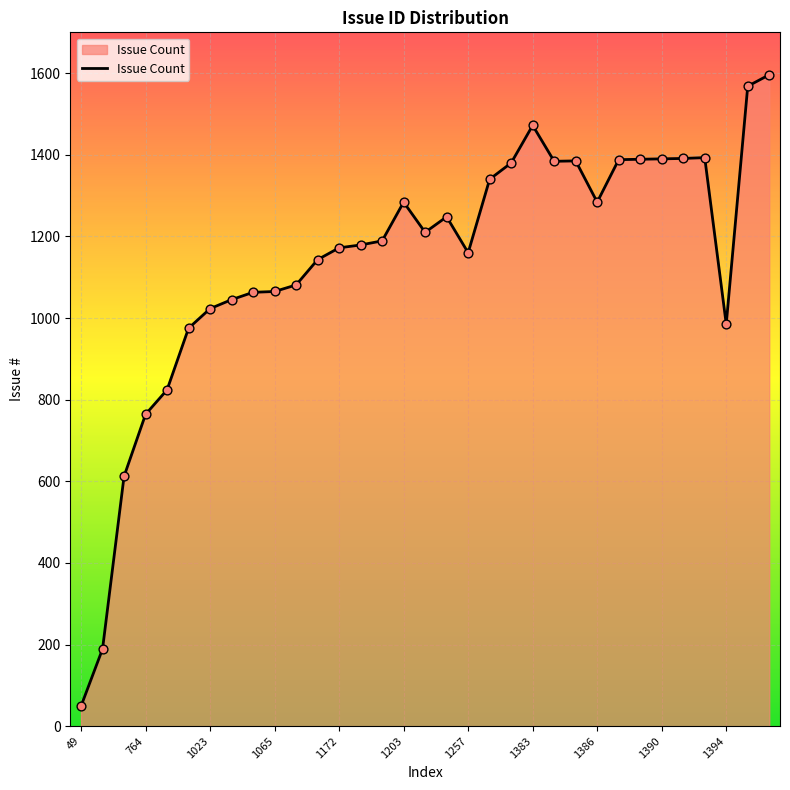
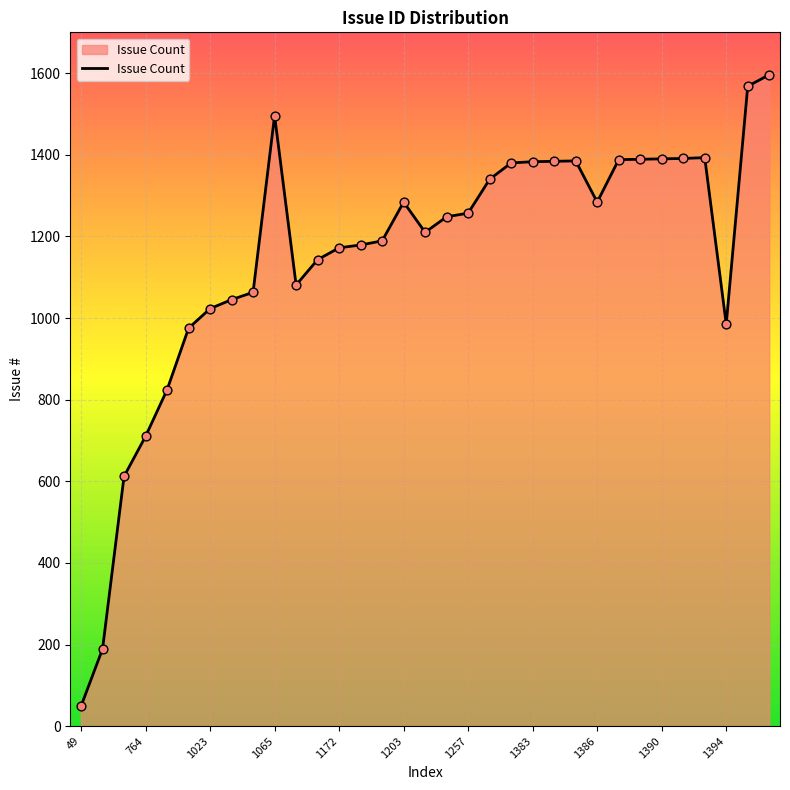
  {
    "49": 50,
-   "764": 760,
+   "764": 710,
    "1023": 1020,
-   "1065": 1070,
+   "1065": 1500,
    "1172": 1170,
    "1203": 1280,
-   "1257": 1160,
-   "1383": 1470,
+   "1257": 1260,
+   "1383": 1380,
    "1386": 1280,
    "1390": 1390,
    "1394": 990
  }
